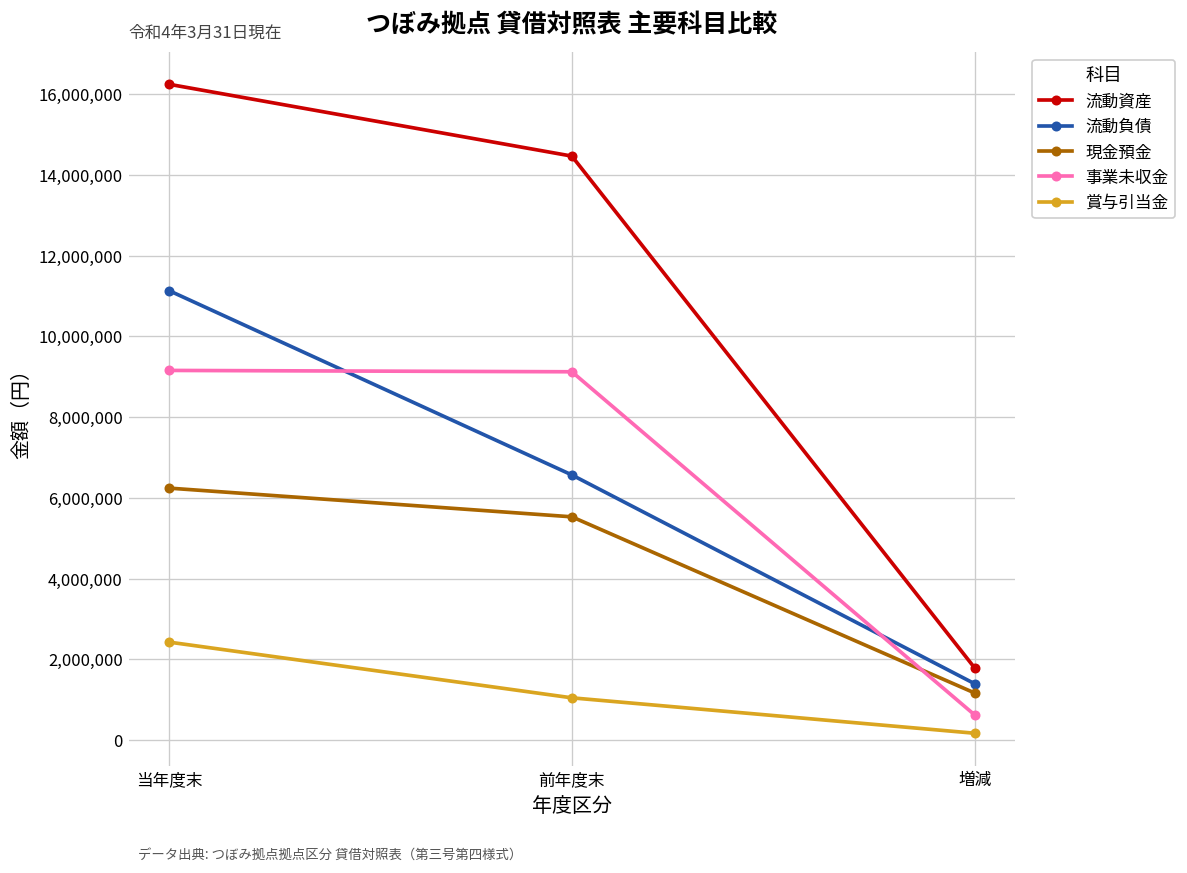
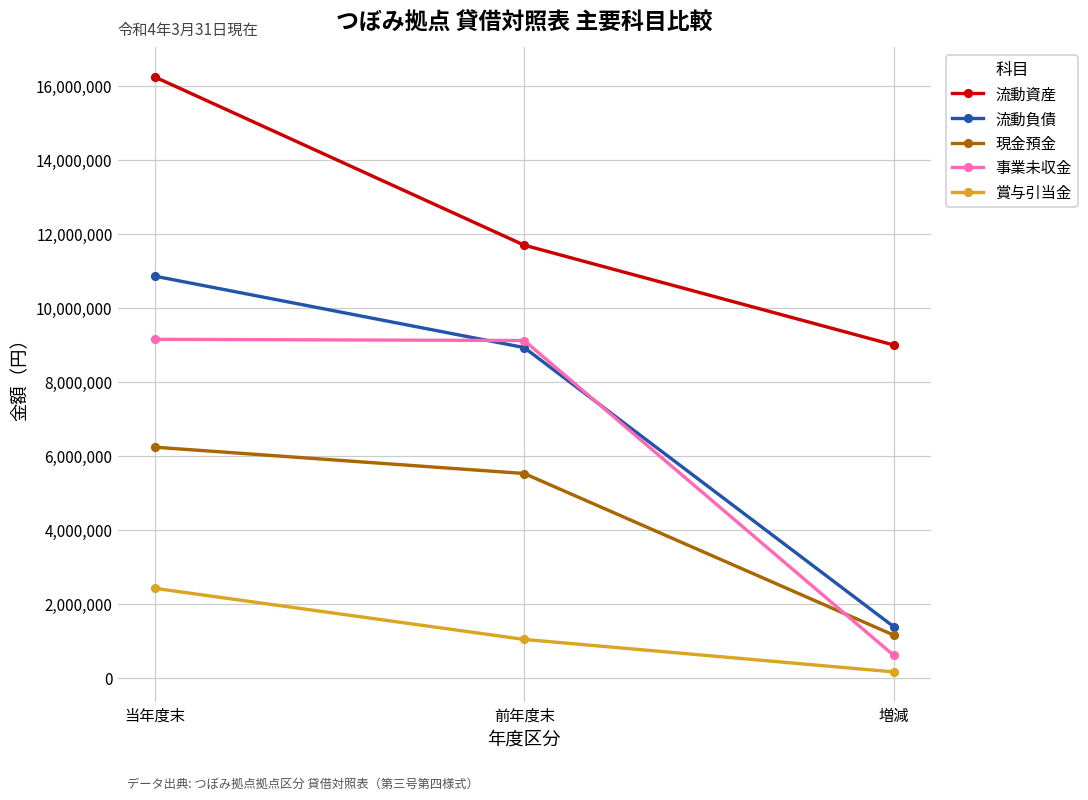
  {
    "流動資産": {
      "当年度末": "16,200,000",
-     "前年度末": "14,500,000",
-     "増減": "1,800,000"
+     "前年度末": "11,700,000",
+     "増減": "9,000,000"
    },
    "流動負債": {
-     "当年度末": "11,100,000",
-     "前年度末": "6,600,000",
+     "当年度末": "10,900,000",
+     "前年度末": "8,900,000",
      "増減": "1,400,000"
    },
    "現金預金": {
      "当年度末": "6,200,000",
      "前年度末": "5,500,000",
      "増減": "1,200,000"
    },
    "事業未収金": {
      "当年度末": "9,200,000",
      "前年度末": "9,100,000",
      "増減": "600,000"
    },
    "賞与引当金": {
      "当年度末": "2,400,000",
      "前年度末": "1,000,000",
      "増減": "200,000"
    }
  }
